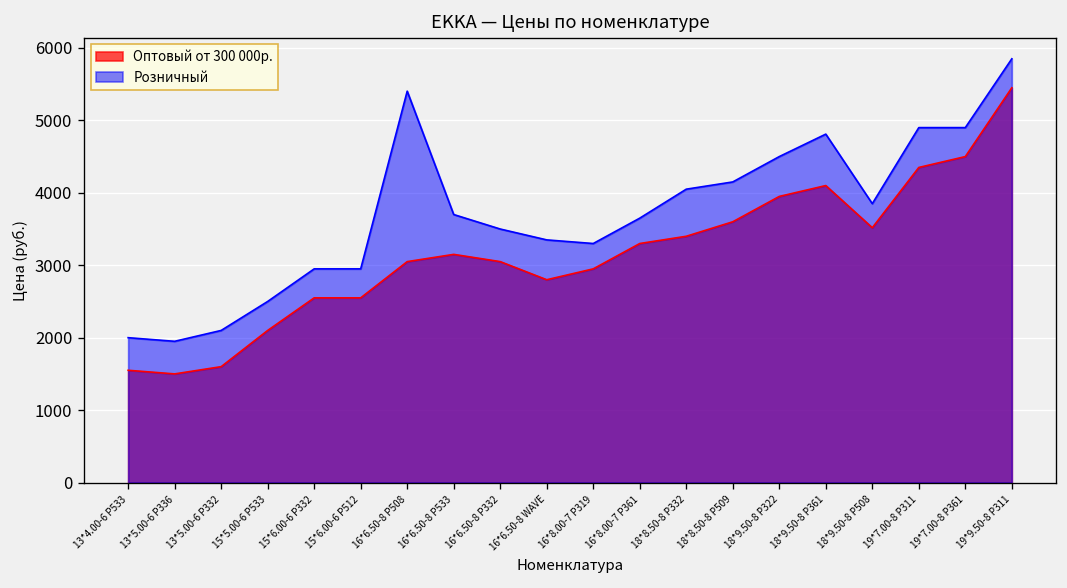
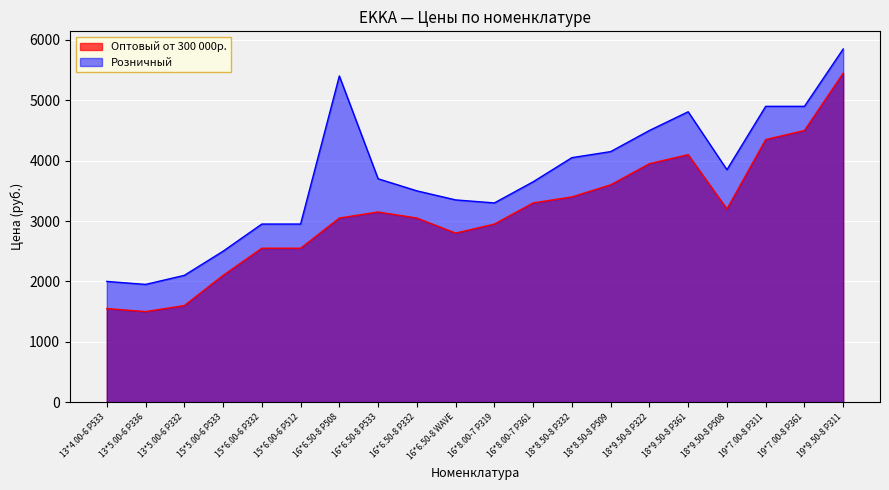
  {
    "Оптовый от 300 000р.": {
      "13*4.00-6 P533": 1600,
      "13*5.00-6 P336": 1500,
      "13*5.00-6 P332": 1600,
      "15*5.00-6 P533": 2100,
      "15*6.00-6 P332": 2600,
      "15*6.00-6 P512": 2600,
      "16*6.50-8 P508": 3100,
      "16*6.50-8 P533": 3200,
      "16*6.50-8 P332": 3100,
      "16*6.50-8 WAVE": 2800,
      "16*8.00-7 P319": 3000,
      "16*8.00-7 P361": 3300,
      "18*8.50-8 P332": 3400,
      "18*8.50-8 P509": 3600,
      "18*9.50-8 P322": 4000,
      "18*9.50-8 P361": 4100,
-     "18*9.50-8 P508": 3500,
+     "18*9.50-8 P508": 3200,
      "19*7.00-8 P311": 4400,
      "19*7.00-8 P361": 4500,
      "19*9.50-8 P311": 5500
    },
    "Розничный": {
      "13*4.00-6 P533": 2000,
      "13*5.00-6 P336": 2000,
      "13*5.00-6 P332": 2100,
      "15*5.00-6 P533": 2500,
      "15*6.00-6 P332": 3000,
      "15*6.00-6 P512": 3000,
      "16*6.50-8 P508": 5400,
      "16*6.50-8 P533": 3700,
      "16*6.50-8 P332": 3500,
      "16*6.50-8 WAVE": 3400,
      "16*8.00-7 P319": 3300,
      "16*8.00-7 P361": 3700,
      "18*8.50-8 P332": 4100,
      "18*8.50-8 P509": 4200,
      "18*9.50-8 P322": 4500,
      "18*9.50-8 P361": 4800,
      "18*9.50-8 P508": 3900,
      "19*7.00-8 P311": 4900,
      "19*7.00-8 P361": 4900,
      "19*9.50-8 P311": 5900
    }
  }
